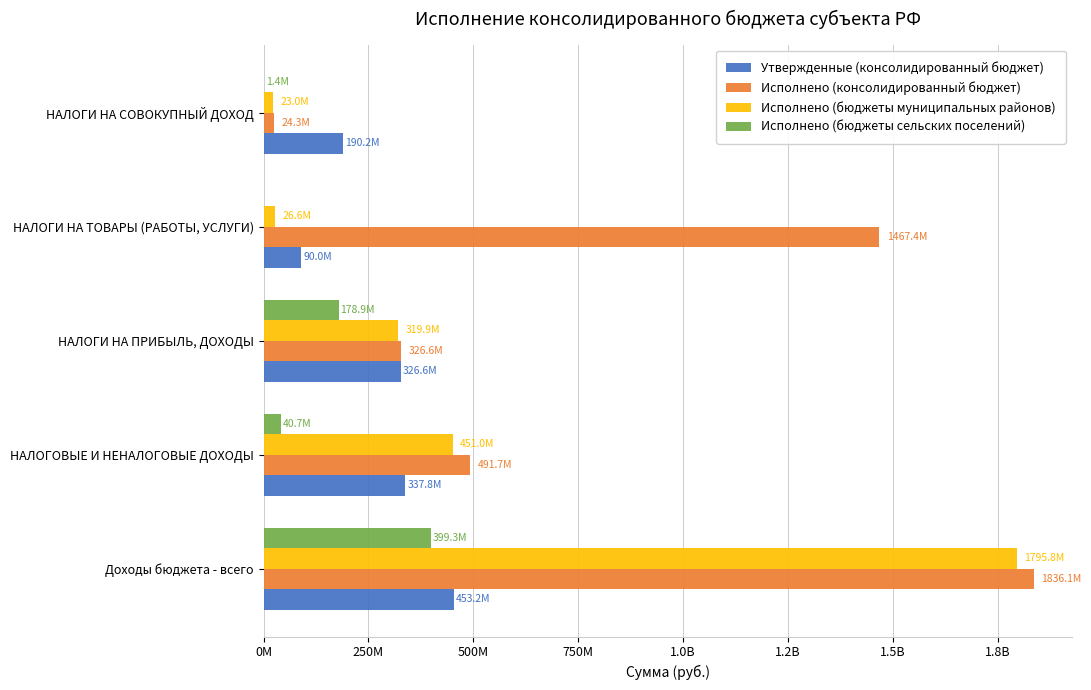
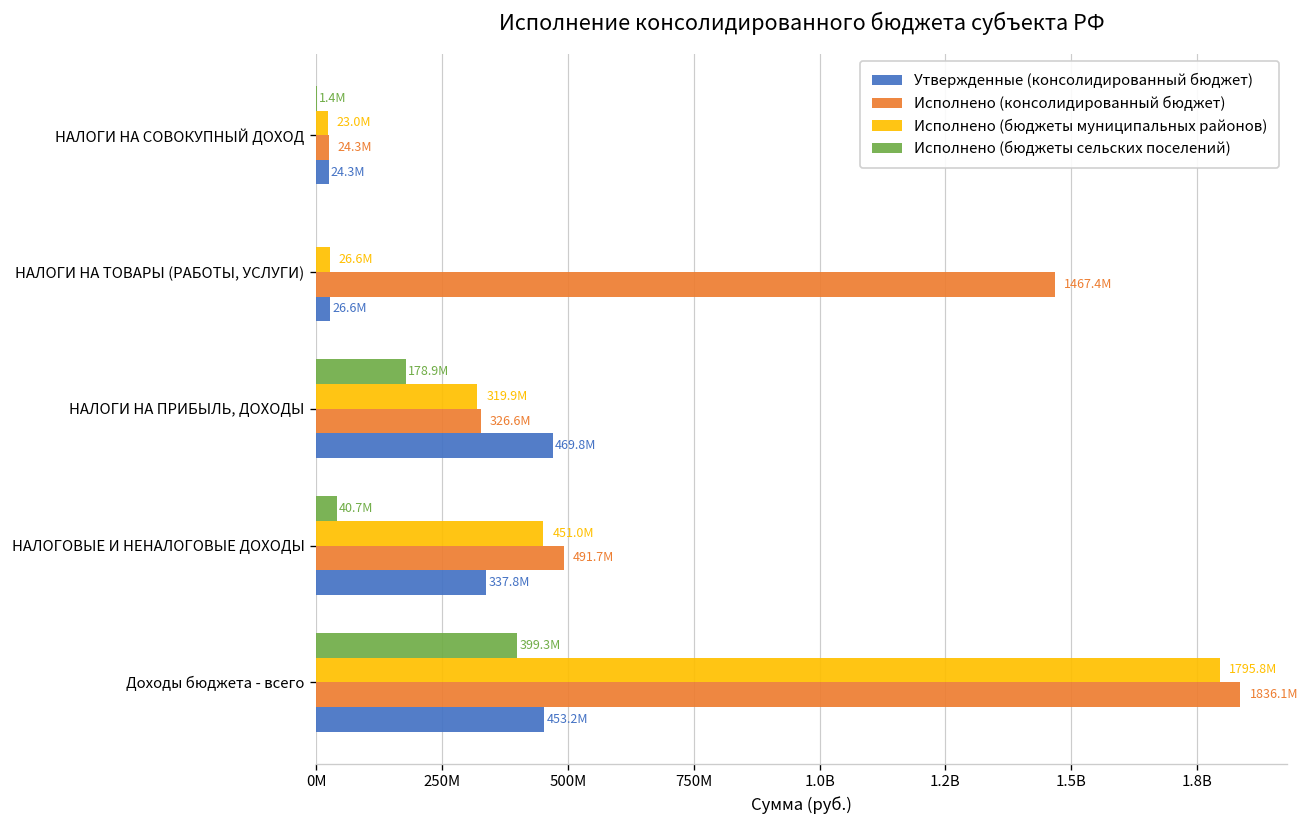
  {
    "Утвержденные (консолидированный бюджет)": {
-     "НАЛОГИ НА СОВОКУПНЫЙ ДОХОД": "190.2M",
-     "НАЛОГИ НА ТОВАРЫ (РАБОТЫ, УСЛУГИ)": "90.0M",
-     "НАЛОГИ НА ПРИБЫЛЬ, ДОХОДЫ": "326.6M",
+     "НАЛОГИ НА СОВОКУПНЫЙ ДОХОД": "24.3M",
+     "НАЛОГИ НА ТОВАРЫ (РАБОТЫ, УСЛУГИ)": "26.6M",
+     "НАЛОГИ НА ПРИБЫЛЬ, ДОХОДЫ": "469.8M",
      "НАЛОГОВЫЕ И НЕНАЛОГОВЫЕ ДОХОДЫ": "337.8M",
      "Доходы бюджета - всего": "453.2M"
    },
    "Исполнено (консолидированный бюджет)": {
      "НАЛОГИ НА СОВОКУПНЫЙ ДОХОД": "24.3M",
      "НАЛОГИ НА ТОВАРЫ (РАБОТЫ, УСЛУГИ)": "1467.4M",
      "НАЛОГИ НА ПРИБЫЛЬ, ДОХОДЫ": "326.6M",
      "НАЛОГОВЫЕ И НЕНАЛОГОВЫЕ ДОХОДЫ": "491.7M",
      "Доходы бюджета - всего": "1836.1M"
    },
    "Исполнено (бюджеты муниципальных районов)": {
      "НАЛОГИ НА СОВОКУПНЫЙ ДОХОД": "23.0M",
      "НАЛОГИ НА ТОВАРЫ (РАБОТЫ, УСЛУГИ)": "26.6M",
      "НАЛОГИ НА ПРИБЫЛЬ, ДОХОДЫ": "319.9M",
      "НАЛОГОВЫЕ И НЕНАЛОГОВЫЕ ДОХОДЫ": "451.0M",
      "Доходы бюджета - всего": "1795.8M"
    },
    "Исполнено (бюджеты сельских поселений)": {
      "НАЛОГИ НА СОВОКУПНЫЙ ДОХОД": "1.4M",
      "НАЛОГИ НА ПРИБЫЛЬ, ДОХОДЫ": "178.9M",
      "НАЛОГОВЫЕ И НЕНАЛОГОВЫЕ ДОХОДЫ": "40.7M",
      "Доходы бюджета - всего": "399.3M"
    }
  }
